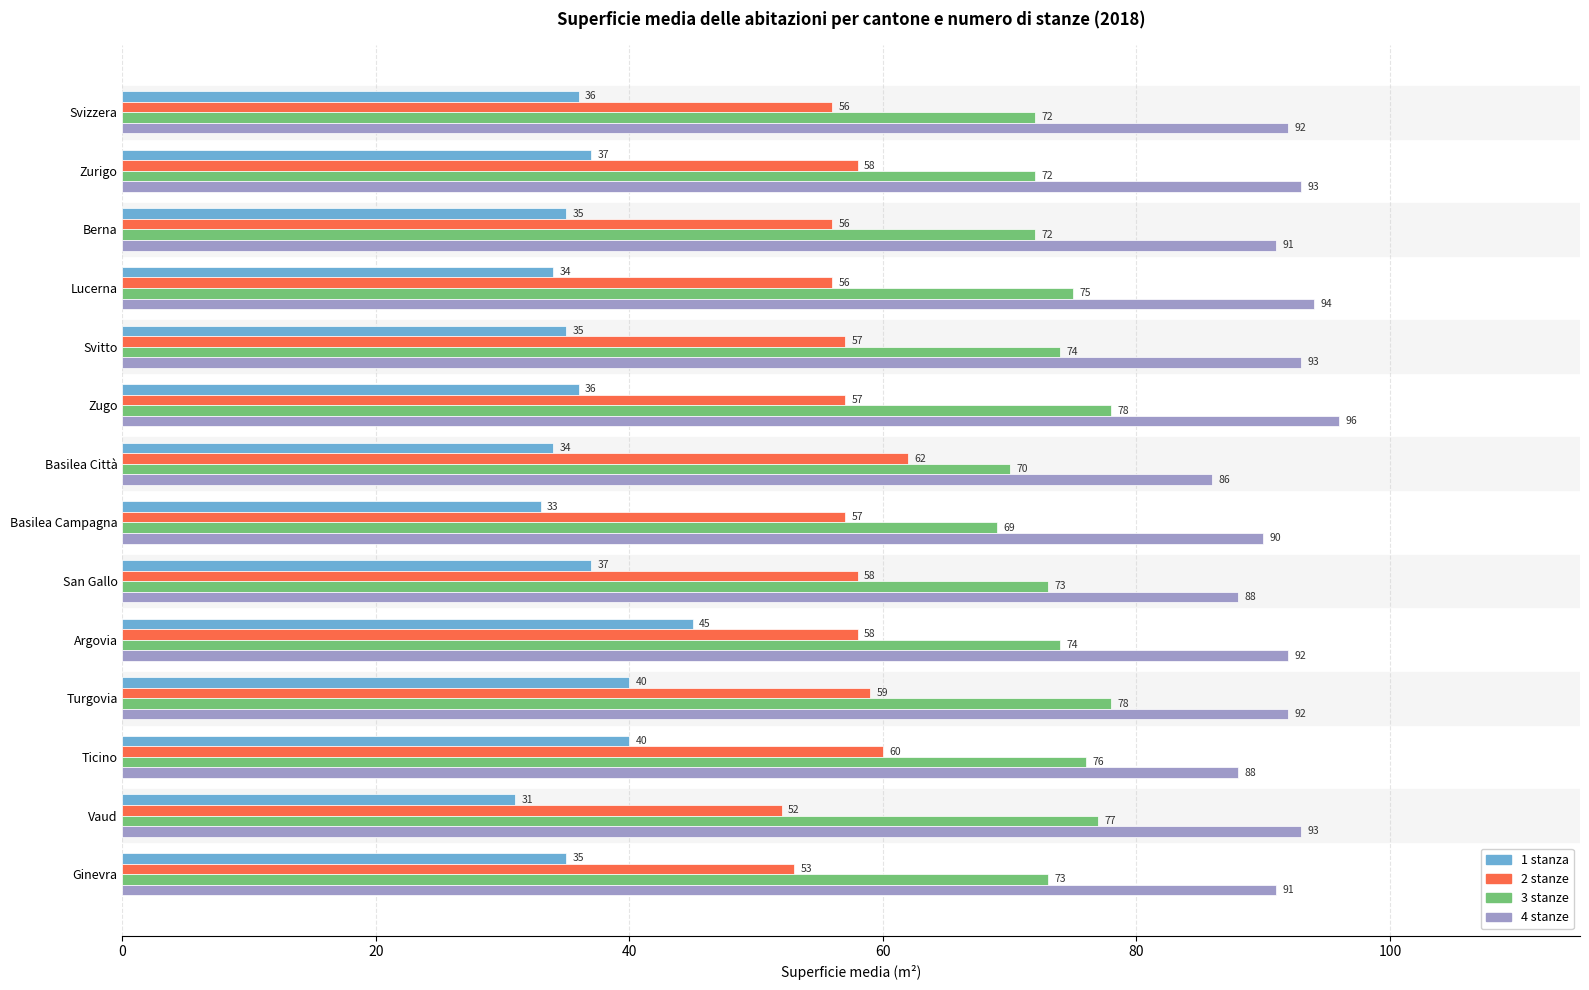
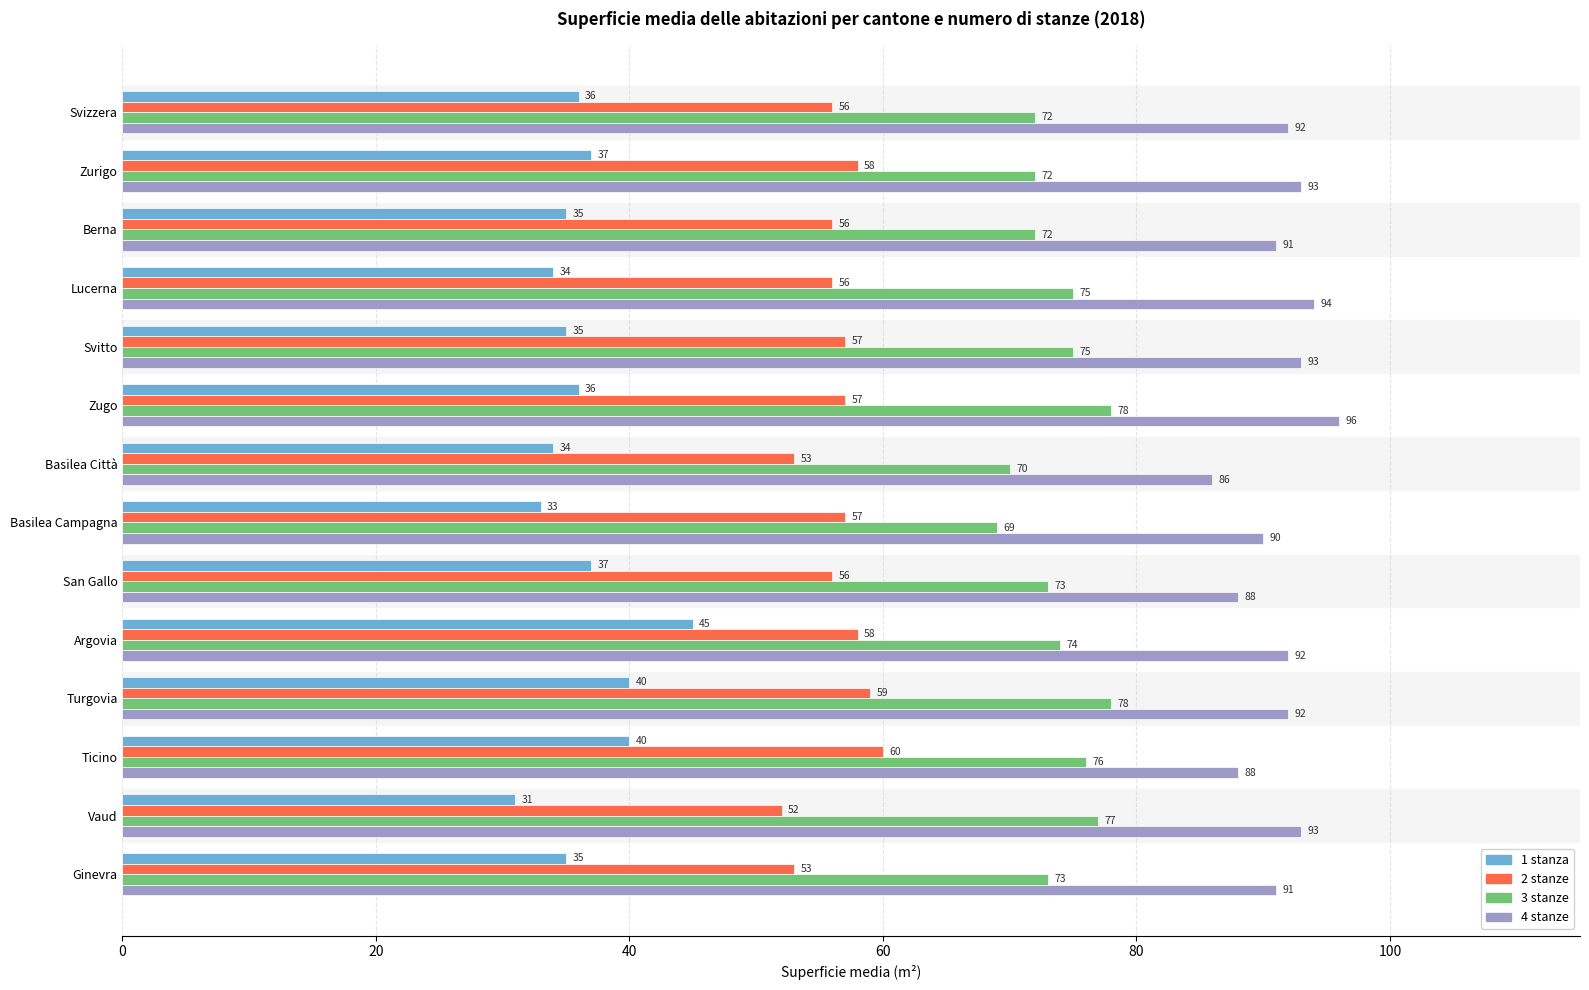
  {
    "2 stanze": {
      "Svizzera": 56,
      "Zurigo": 58,
      "Berna": 56,
      "Lucerna": 56,
      "Svitto": 57,
      "Zugo": 57,
-     "Basilea Città": 62,
+     "Basilea Città": 53,
      "Basilea Campagna": 57,
-     "San Gallo": 58,
+     "San Gallo": 56,
      "Argovia": 58,
      "Turgovia": 59,
      "Ticino": 60,
      "Vaud": 52,
      "Ginevra": 53
    },
    "3 stanze": {
      "Svizzera": 72,
      "Zurigo": 72,
      "Berna": 72,
      "Lucerna": 75,
-     "Svitto": 74,
+     "Svitto": 75,
      "Zugo": 78,
      "Basilea Città": 70,
      "Basilea Campagna": 69,
      "San Gallo": 73,
      "Argovia": 74,
      "Turgovia": 78,
      "Ticino": 76,
      "Vaud": 77,
      "Ginevra": 73
    }
  }
